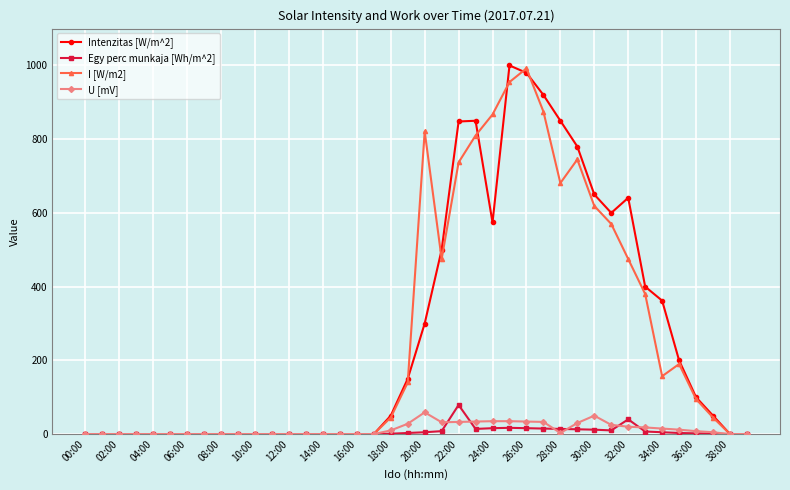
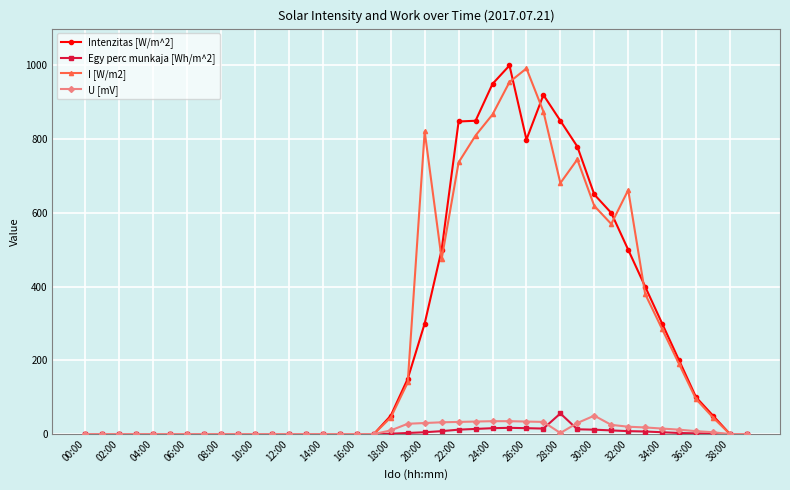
  {
    "Intenzitas [W/m^2]": {
      "20:00": 300,
      "22:00": 850,
-     "24:00": 570,
-     "26:00": 980,
+     "24:00": 950,
+     "26:00": 800,
      "28:00": 850,
      "30:00": 650,
-     "32:00": 640,
-     "34:00": 360
+     "32:00": 500,
+     "34:00": 300
    },
    "Egy perc munkaja [Wh/m^2]": {
      "18:00": 0,
      "20:00": 10,
-     "22:00": 80,
+     "22:00": 10,
      "24:00": 20,
      "26:00": 20,
-     "28:00": 10,
+     "28:00": 60,
      "30:00": 10,
-     "32:00": 40,
+     "32:00": 10,
      "34:00": 10
    },
    "I [W/m2]": {
      "20:00": 820,
      "22:00": 740,
      "24:00": 870,
      "26:00": 990,
      "28:00": 680,
      "30:00": 620,
-     "32:00": 480,
-     "34:00": 160
+     "32:00": 660,
+     "34:00": 290
    },
    "U [mV]": {
      "18:00": 10,
-     "20:00": 60,
+     "20:00": 30,
      "22:00": 30,
      "24:00": 40,
      "26:00": 30,
      "28:00": 0,
      "30:00": 50,
      "32:00": 20,
      "34:00": 20
    }
  }
